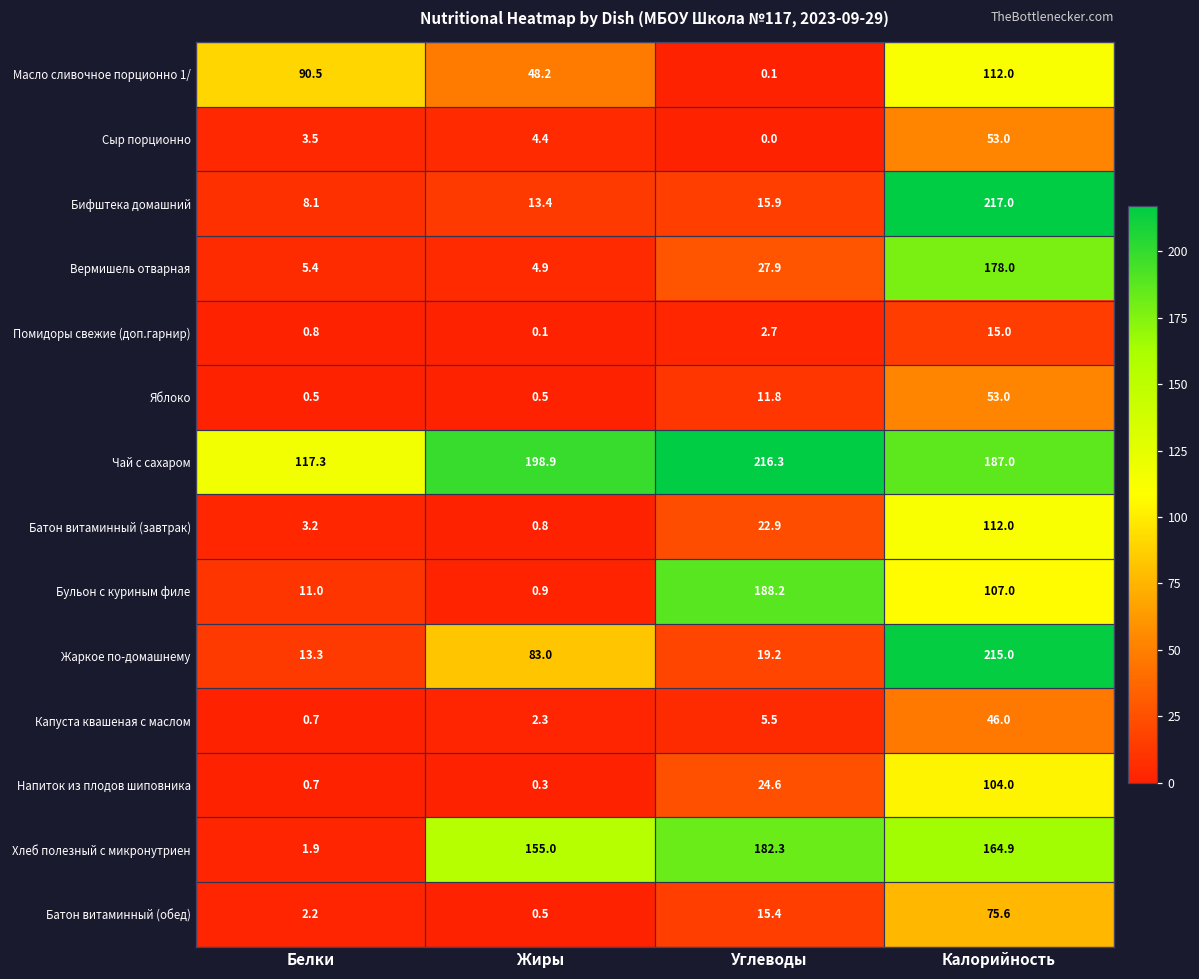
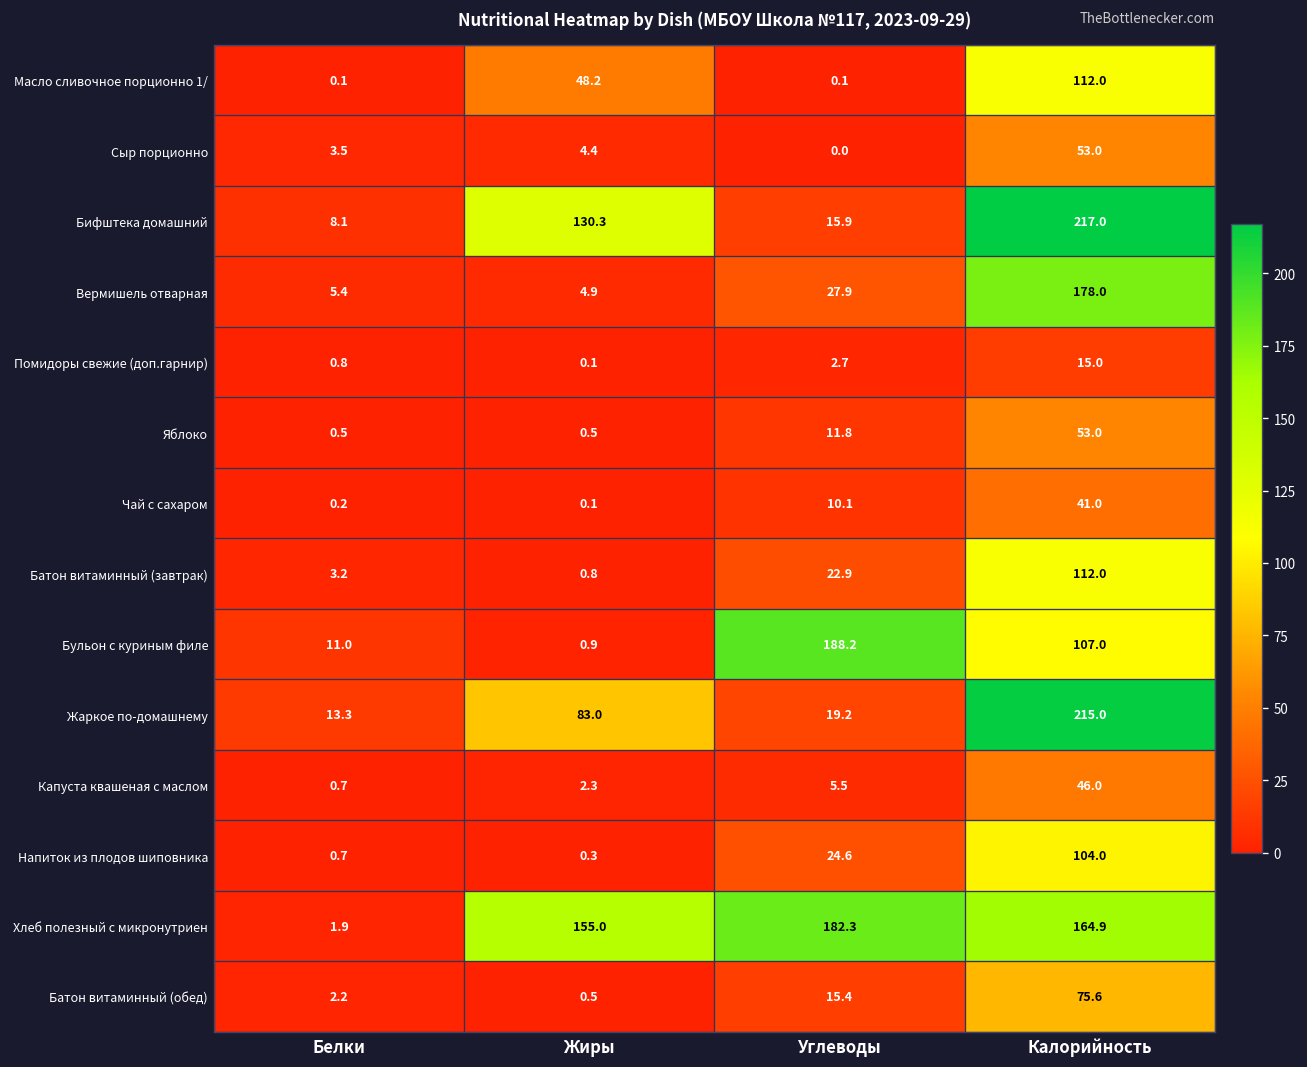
  {
    "Масло сливочное порционно 1/": {
-     "Белки": 90.5,
+     "Белки": 0.1,
      "Жиры": 48.2,
      "Углеводы": 0.1,
      "Калорийность": 112.0
    },
    "Сыр порционно": {
      "Белки": 3.5,
      "Жиры": 4.4,
      "Углеводы": 0.0,
      "Калорийность": 53.0
    },
    "Бифштека домашний": {
      "Белки": 8.1,
-     "Жиры": 13.4,
+     "Жиры": 130.3,
      "Углеводы": 15.9,
      "Калорийность": 217.0
    },
    "Вермишель отварная": {
      "Белки": 5.4,
      "Жиры": 4.9,
      "Углеводы": 27.9,
      "Калорийность": 178.0
    },
    "Помидоры свежие (доп.гарнир)": {
      "Белки": 0.8,
      "Жиры": 0.1,
      "Углеводы": 2.7,
      "Калорийность": 15.0
    },
    "Яблоко": {
      "Белки": 0.5,
      "Жиры": 0.5,
      "Углеводы": 11.8,
      "Калорийность": 53.0
    },
    "Чай с сахаром": {
-     "Белки": 117.3,
-     "Жиры": 198.9,
-     "Углеводы": 216.3,
-     "Калорийность": 187.0
+     "Белки": 0.2,
+     "Жиры": 0.1,
+     "Углеводы": 10.1,
+     "Калорийность": 41.0
    },
    "Батон витаминный (завтрак)": {
      "Белки": 3.2,
      "Жиры": 0.8,
      "Углеводы": 22.9,
      "Калорийность": 112.0
    },
    "Бульон с куриным филе": {
      "Белки": 11.0,
      "Жиры": 0.9,
      "Углеводы": 188.2,
      "Калорийность": 107.0
    },
    "Жаркое по-домашнему": {
      "Белки": 13.3,
      "Жиры": 83.0,
      "Углеводы": 19.2,
      "Калорийность": 215.0
    },
    "Капуста квашеная с маслом": {
      "Белки": 0.7,
      "Жиры": 2.3,
      "Углеводы": 5.5,
      "Калорийность": 46.0
    },
    "Напиток из плодов шиповника": {
      "Белки": 0.7,
      "Жиры": 0.3,
      "Углеводы": 24.6,
      "Калорийность": 104.0
    },
    "Хлеб полезный с микронутриен": {
      "Белки": 1.9,
      "Жиры": 155.0,
      "Углеводы": 182.3,
      "Калорийность": 164.9
    },
    "Батон витаминный (обед)": {
      "Белки": 2.2,
      "Жиры": 0.5,
      "Углеводы": 15.4,
      "Калорийность": 75.6
    }
  }
